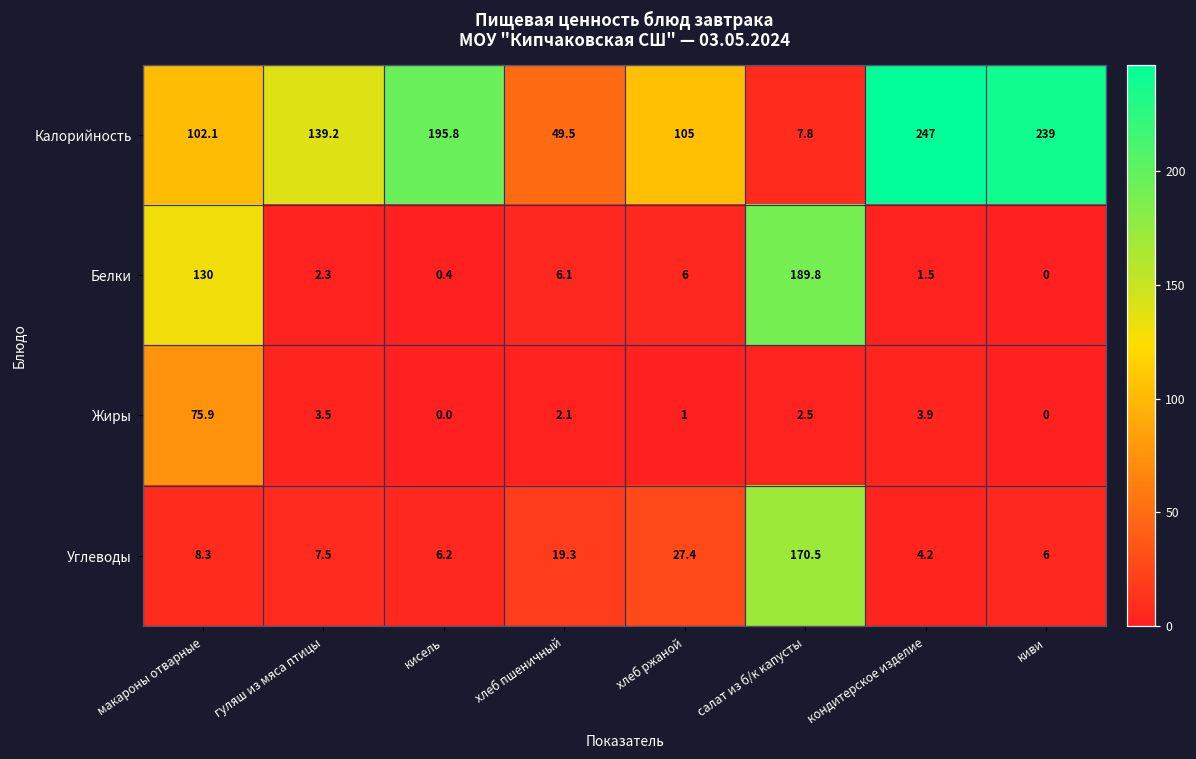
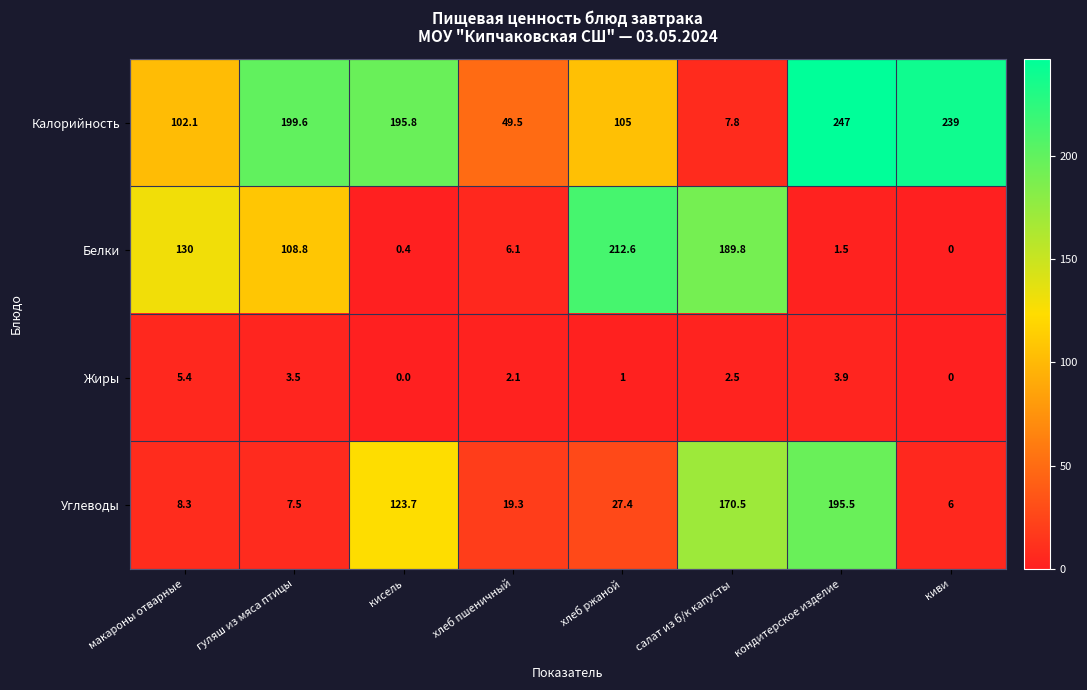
  {
    "Калорийность": {
      "макароны отварные": 102.1,
-     "гуляш из мяса птицы": 139.2,
+     "гуляш из мяса птицы": 199.6,
      "кисель": 195.8,
      "хлеб пшеничный": 49.5,
      "хлеб ржаной": 105,
      "салат из б/к капусты": 7.8,
      "кондитерское изделие": 247,
      "киви": 239
    },
    "Белки": {
      "макароны отварные": 130,
-     "гуляш из мяса птицы": 2.3,
+     "гуляш из мяса птицы": 108.8,
      "кисель": 0.4,
      "хлеб пшеничный": 6.1,
-     "хлеб ржаной": 6,
+     "хлеб ржаной": 212.6,
      "салат из б/к капусты": 189.8,
      "кондитерское изделие": 1.5,
      "киви": 0
    },
    "Жиры": {
-     "макароны отварные": 75.9,
+     "макароны отварные": 5.4,
      "гуляш из мяса птицы": 3.5,
      "кисель": 0.0,
      "хлеб пшеничный": 2.1,
      "хлеб ржаной": 1,
      "салат из б/к капусты": 2.5,
      "кондитерское изделие": 3.9,
      "киви": 0
    },
    "Углеводы": {
      "макароны отварные": 8.3,
      "гуляш из мяса птицы": 7.5,
-     "кисель": 6.2,
+     "кисель": 123.7,
      "хлеб пшеничный": 19.3,
      "хлеб ржаной": 27.4,
      "салат из б/к капусты": 170.5,
-     "кондитерское изделие": 4.2,
+     "кондитерское изделие": 195.5,
      "киви": 6
    }
  }
